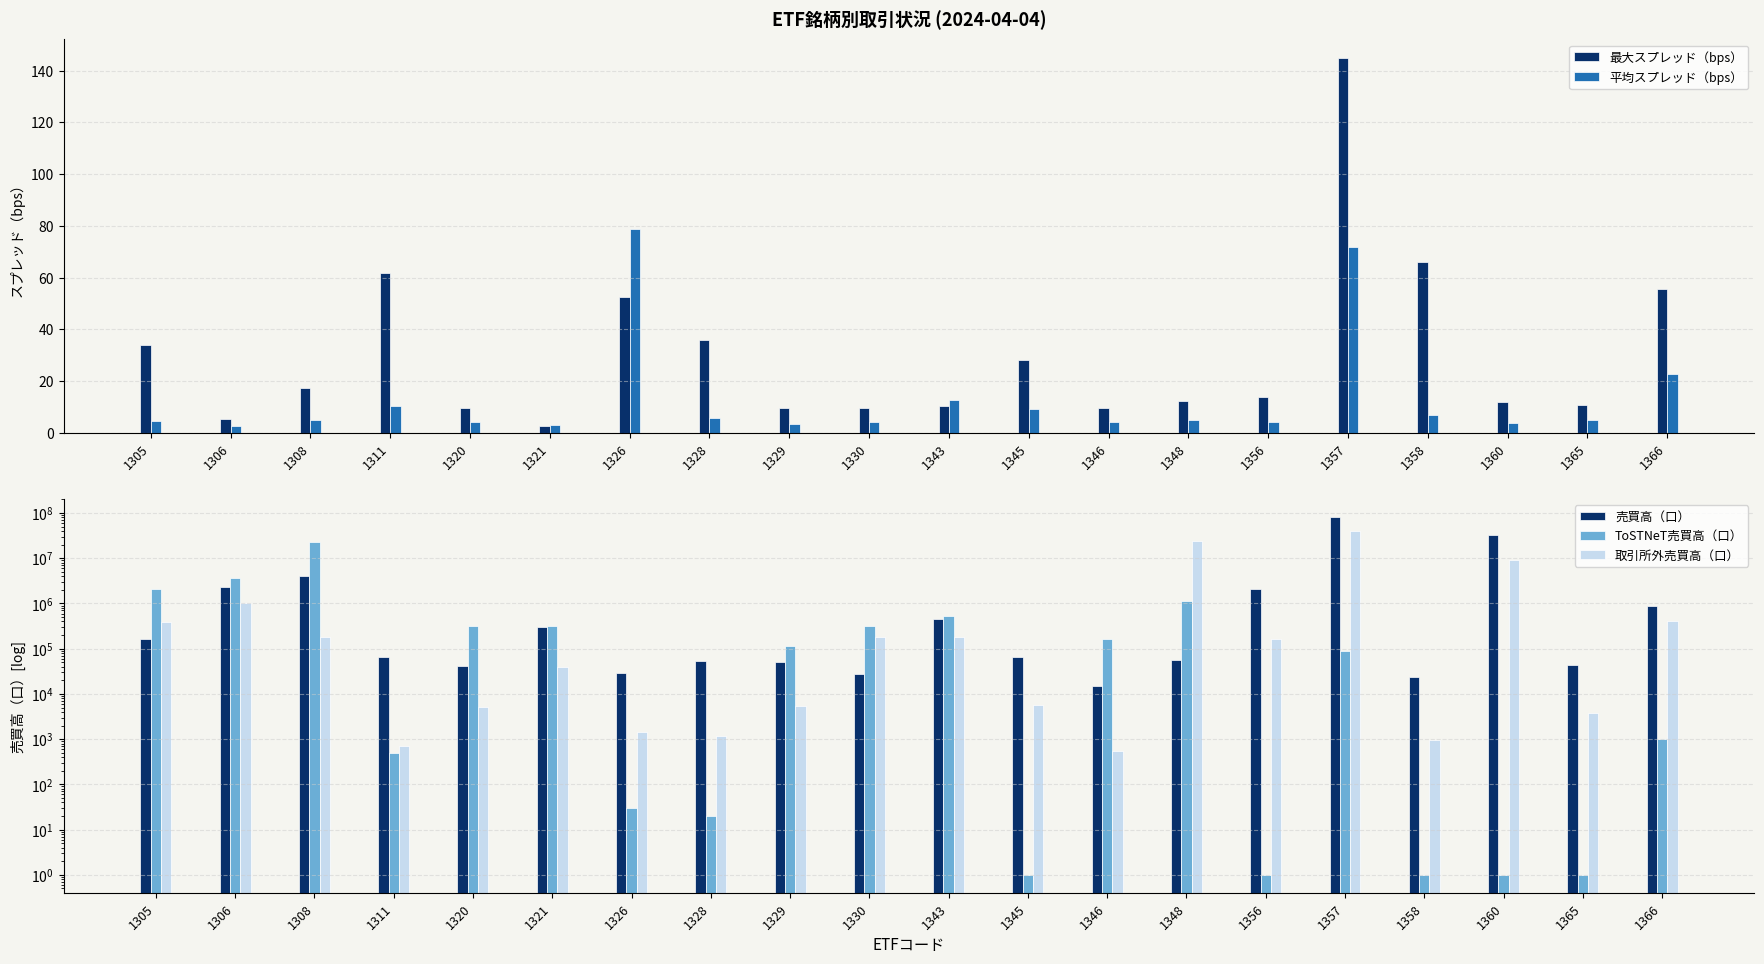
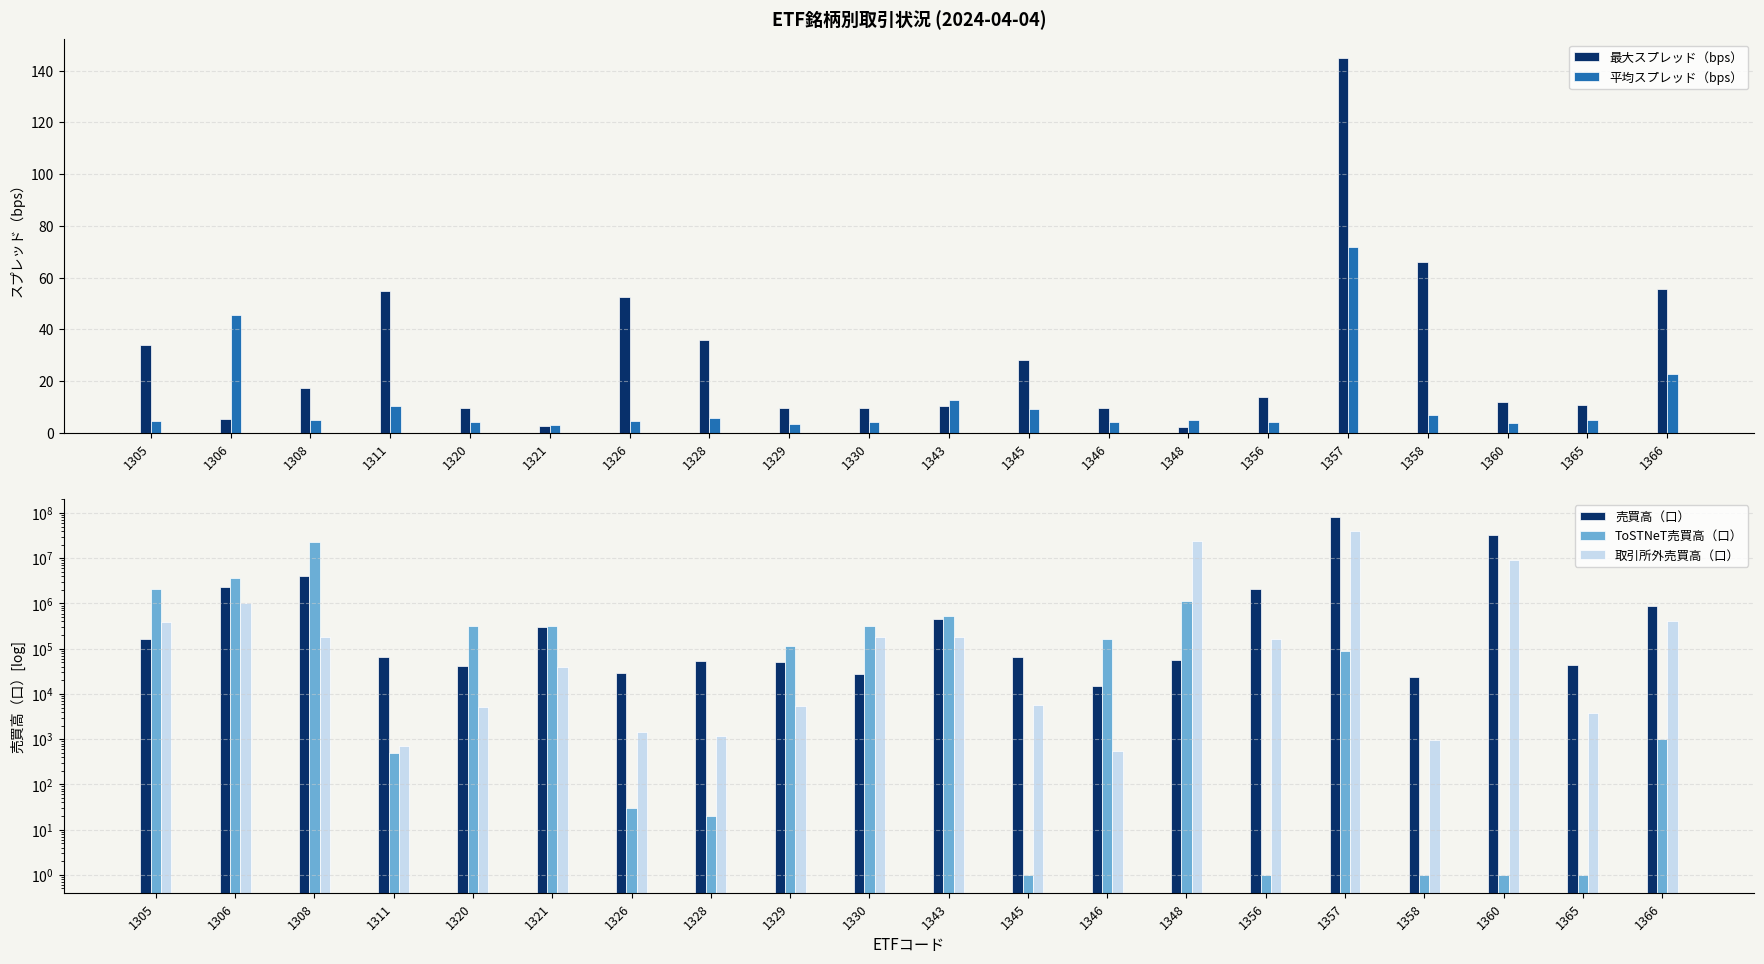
  {
    "ETF銘柄別取引状況 (2024-04-04)": {
      "最大スプレッド（bps）": {
        "1305": 34,
        "1306": 5,
        "1308": 17,
-       "1311": 62,
+       "1311": 55,
        "1320": 10,
        "1321": 2,
        "1326": 52,
        "1328": 36,
        "1329": 10,
        "1330": 10,
        "1343": 11,
        "1345": 28,
        "1346": 10,
-       "1348": 12,
+       "1348": 2,
        "1356": 14,
        "1357": 145,
        "1358": 66,
        "1360": 12,
        "1365": 11,
        "1366": 56
      },
      "平均スプレッド（bps）": {
        "1305": 5,
-       "1306": 2,
+       "1306": 46,
        "1308": 5,
        "1311": 10,
        "1320": 4,
        "1321": 3,
-       "1326": 79,
+       "1326": 5,
        "1328": 6,
        "1329": 3,
        "1330": 4,
        "1343": 13,
        "1345": 9,
        "1346": 4,
        "1348": 5,
        "1356": 4,
        "1357": 72,
        "1358": 7,
        "1360": 4,
        "1365": 5,
        "1366": 23
      }
    }
  }
